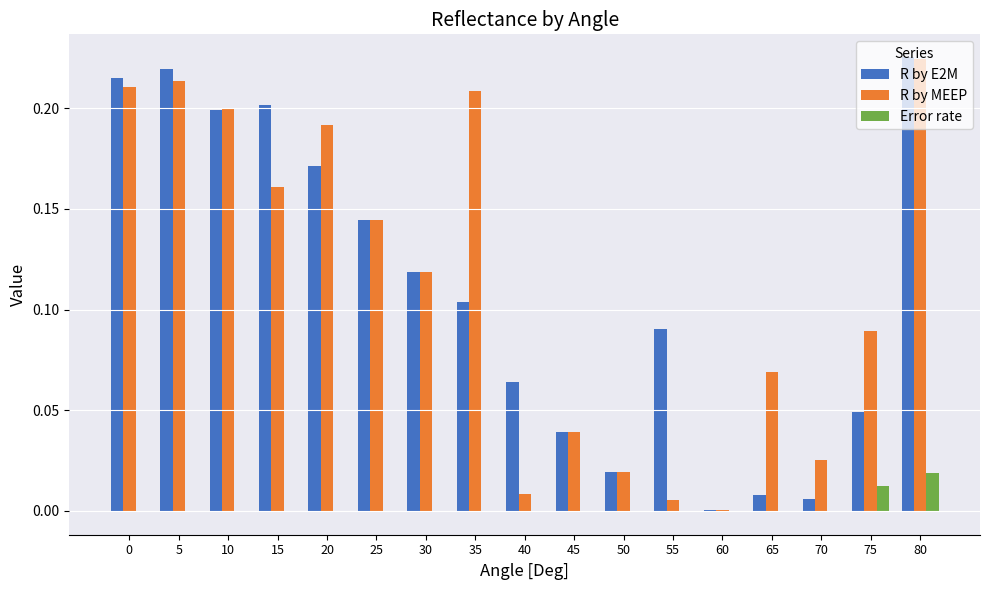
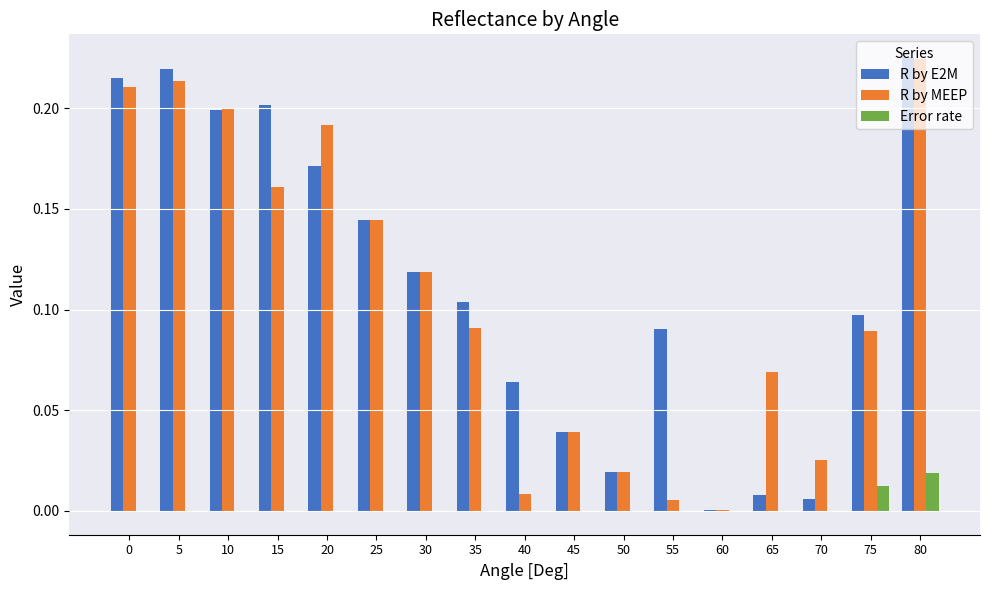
  {
    "R by E2M": {
      "0": 0.215,
      "5": 0.219,
      "10": 0.199,
      "15": 0.202,
      "20": 0.171,
      "25": 0.144,
      "30": 0.119,
      "35": 0.104,
      "40": 0.064,
      "45": 0.039,
      "50": 0.019,
      "55": 0.090,
      "65": 0.008,
      "70": 0.006,
-     "75": 0.049
+     "75": 0.097
    },
    "R by MEEP": {
      "0": 0.211,
      "5": 0.213,
      "10": 0.200,
      "15": 0.161,
      "20": 0.191,
      "25": 0.145,
      "30": 0.119,
-     "35": 0.208,
+     "35": 0.091,
      "40": 0.008,
      "45": 0.039,
      "50": 0.019,
      "55": 0.005,
      "65": 0.069,
      "70": 0.025,
      "75": 0.090
    },
    "Error rate": {
      "75": 0.012,
      "80": 0.019
    }
  }
